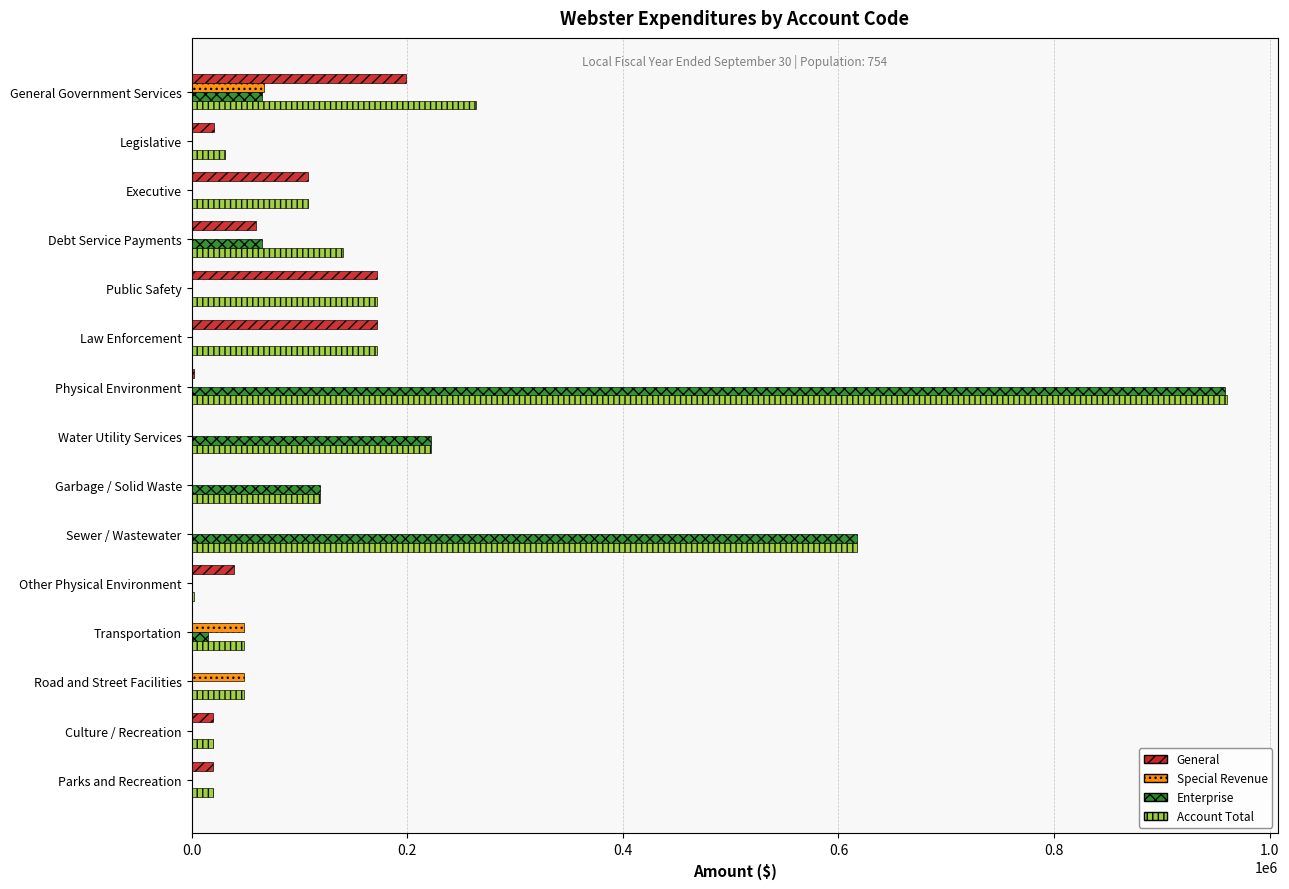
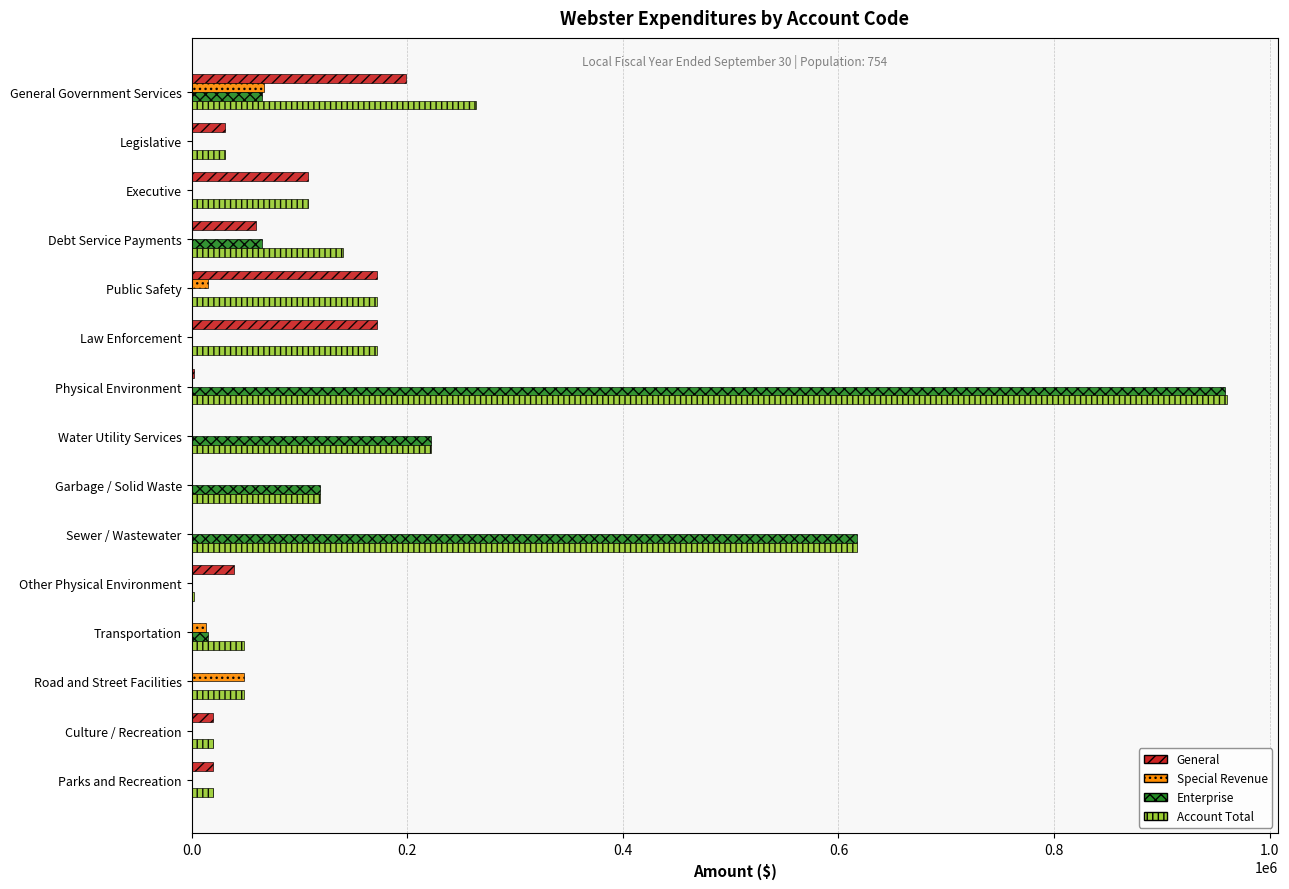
  {
    "General": {
      "General Government Services": 199000,
-     "Legislative": 21000,
+     "Legislative": 31000,
      "Executive": 108000,
      "Debt Service Payments": 60000,
      "Public Safety": 172000,
      "Law Enforcement": 172000,
      "Water Utility Services": 0,
      "Garbage / Solid Waste": 0,
      "Sewer / Wastewater": 0,
      "Other Physical Environment": 39000,
      "Transportation": 0,
      "Road and Street Facilities": 0,
      "Culture / Recreation": 20000,
      "Parks and Recreation": 20000
    },
    "Special Revenue": {
      "General Government Services": 67000,
      "Legislative": 0,
      "Executive": 0,
      "Debt Service Payments": 0,
-     "Public Safety": 0,
+     "Public Safety": 15000,
      "Law Enforcement": 0,
      "Physical Environment": 0,
      "Water Utility Services": 0,
      "Garbage / Solid Waste": 0,
      "Sewer / Wastewater": 0,
      "Other Physical Environment": 0,
-     "Transportation": 49000,
+     "Transportation": 14000,
      "Road and Street Facilities": 49000,
      "Culture / Recreation": 0,
      "Parks and Recreation": 0
    },
    "Enterprise": {
      "General Government Services": 65000,
      "Legislative": 0,
      "Executive": 0,
      "Debt Service Payments": 65000,
      "Public Safety": 0,
      "Law Enforcement": 0,
      "Physical Environment": 958000,
      "Water Utility Services": 222000,
      "Garbage / Solid Waste": 119000,
      "Sewer / Wastewater": 617000,
      "Other Physical Environment": 0,
      "Transportation": 15000,
      "Road and Street Facilities": 0,
      "Culture / Recreation": 0,
      "Parks and Recreation": 0
    },
    "Account Total": {
      "General Government Services": 264000,
      "Legislative": 31000,
      "Executive": 108000,
      "Debt Service Payments": 140000,
      "Public Safety": 172000,
      "Law Enforcement": 172000,
      "Physical Environment": 960000,
      "Water Utility Services": 222000,
      "Garbage / Solid Waste": 119000,
      "Sewer / Wastewater": 617000,
      "Transportation": 49000,
      "Road and Street Facilities": 49000,
      "Culture / Recreation": 20000,
      "Parks and Recreation": 20000
    }
  }
